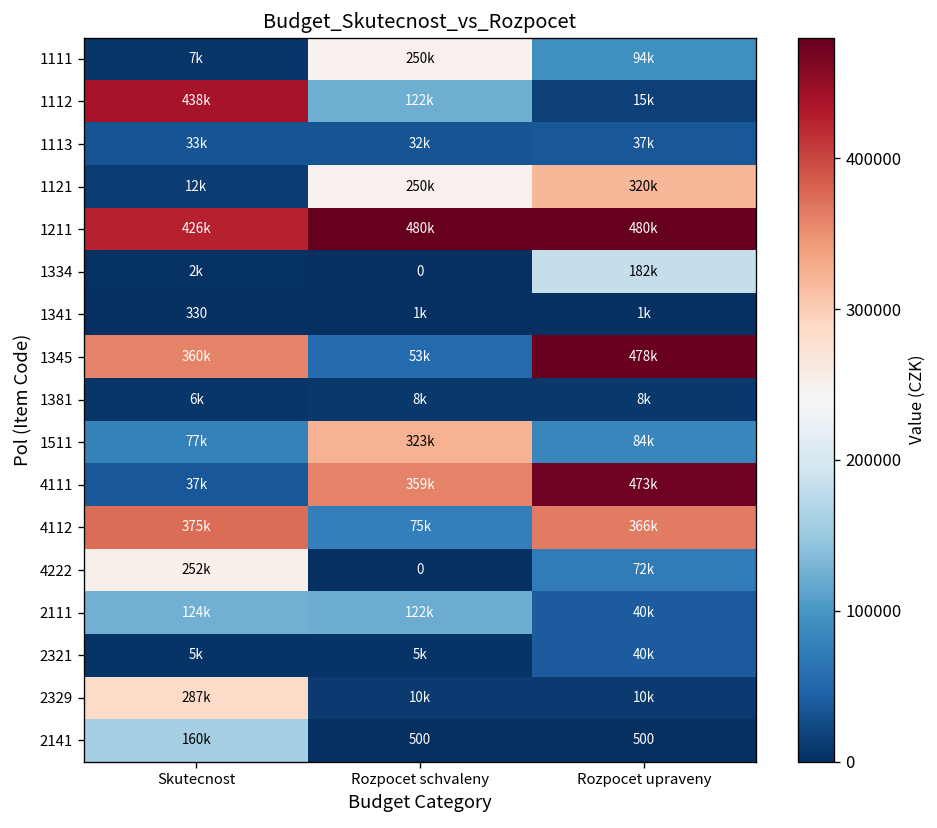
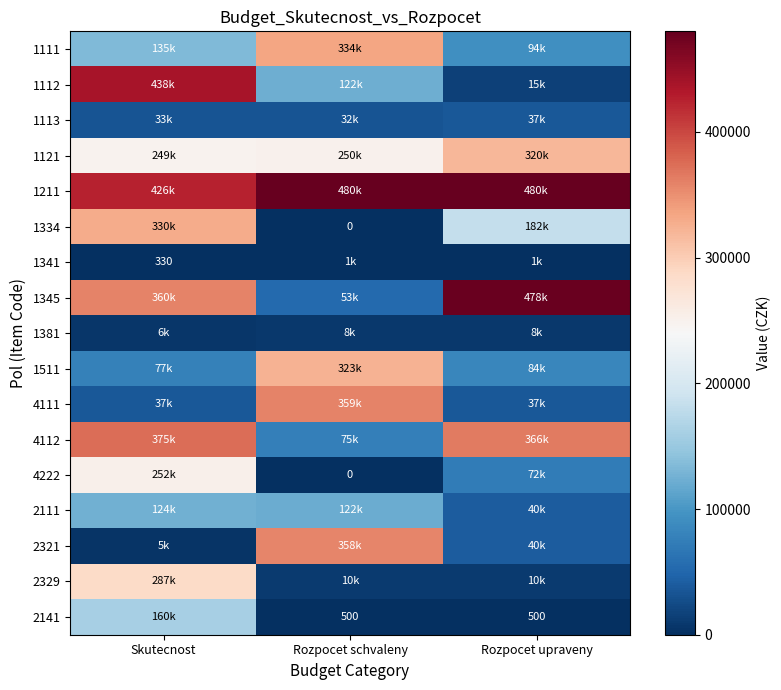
  {
    "1111": {
-     "Skutecnost": "7k",
-     "Rozpocet schvaleny": "250k",
+     "Skutecnost": "135k",
+     "Rozpocet schvaleny": "334k",
      "Rozpocet upraveny": "94k"
    },
    "1112": {
      "Skutecnost": "438k",
      "Rozpocet schvaleny": "122k",
      "Rozpocet upraveny": "15k"
    },
    "1113": {
      "Skutecnost": "33k",
      "Rozpocet schvaleny": "32k",
      "Rozpocet upraveny": "37k"
    },
    "1121": {
-     "Skutecnost": "12k",
+     "Skutecnost": "249k",
      "Rozpocet schvaleny": "250k",
      "Rozpocet upraveny": "320k"
    },
    "1211": {
      "Skutecnost": "426k",
      "Rozpocet schvaleny": "480k",
      "Rozpocet upraveny": "480k"
    },
    "1334": {
-     "Skutecnost": "2k",
+     "Skutecnost": "330k",
      "Rozpocet schvaleny": "0",
      "Rozpocet upraveny": "182k"
    },
    "1341": {
      "Skutecnost": "330",
      "Rozpocet schvaleny": "1k",
      "Rozpocet upraveny": "1k"
    },
    "1345": {
      "Skutecnost": "360k",
      "Rozpocet schvaleny": "53k",
      "Rozpocet upraveny": "478k"
    },
    "1381": {
      "Skutecnost": "6k",
      "Rozpocet schvaleny": "8k",
      "Rozpocet upraveny": "8k"
    },
    "1511": {
      "Skutecnost": "77k",
      "Rozpocet schvaleny": "323k",
      "Rozpocet upraveny": "84k"
    },
    "4111": {
      "Skutecnost": "37k",
      "Rozpocet schvaleny": "359k",
-     "Rozpocet upraveny": "473k"
+     "Rozpocet upraveny": "37k"
    },
    "4112": {
      "Skutecnost": "375k",
      "Rozpocet schvaleny": "75k",
      "Rozpocet upraveny": "366k"
    },
    "4222": {
      "Skutecnost": "252k",
      "Rozpocet schvaleny": "0",
      "Rozpocet upraveny": "72k"
    },
    "2111": {
      "Skutecnost": "124k",
      "Rozpocet schvaleny": "122k",
      "Rozpocet upraveny": "40k"
    },
    "2321": {
      "Skutecnost": "5k",
-     "Rozpocet schvaleny": "5k",
+     "Rozpocet schvaleny": "358k",
      "Rozpocet upraveny": "40k"
    },
    "2329": {
      "Skutecnost": "287k",
      "Rozpocet schvaleny": "10k",
      "Rozpocet upraveny": "10k"
    },
    "2141": {
      "Skutecnost": "160k",
      "Rozpocet schvaleny": "500",
      "Rozpocet upraveny": "500"
    }
  }
